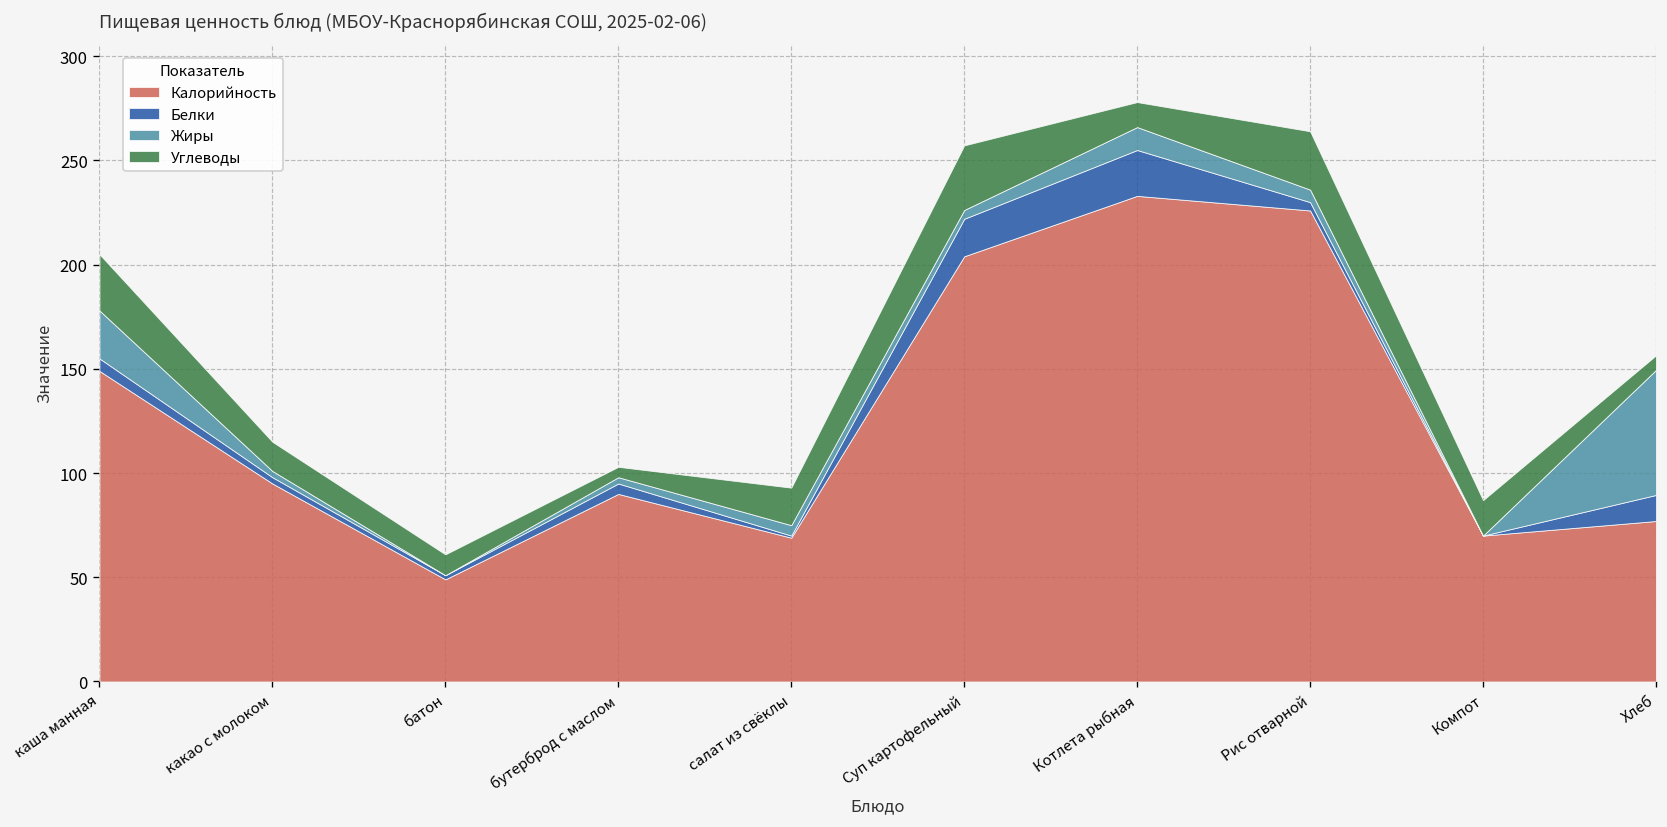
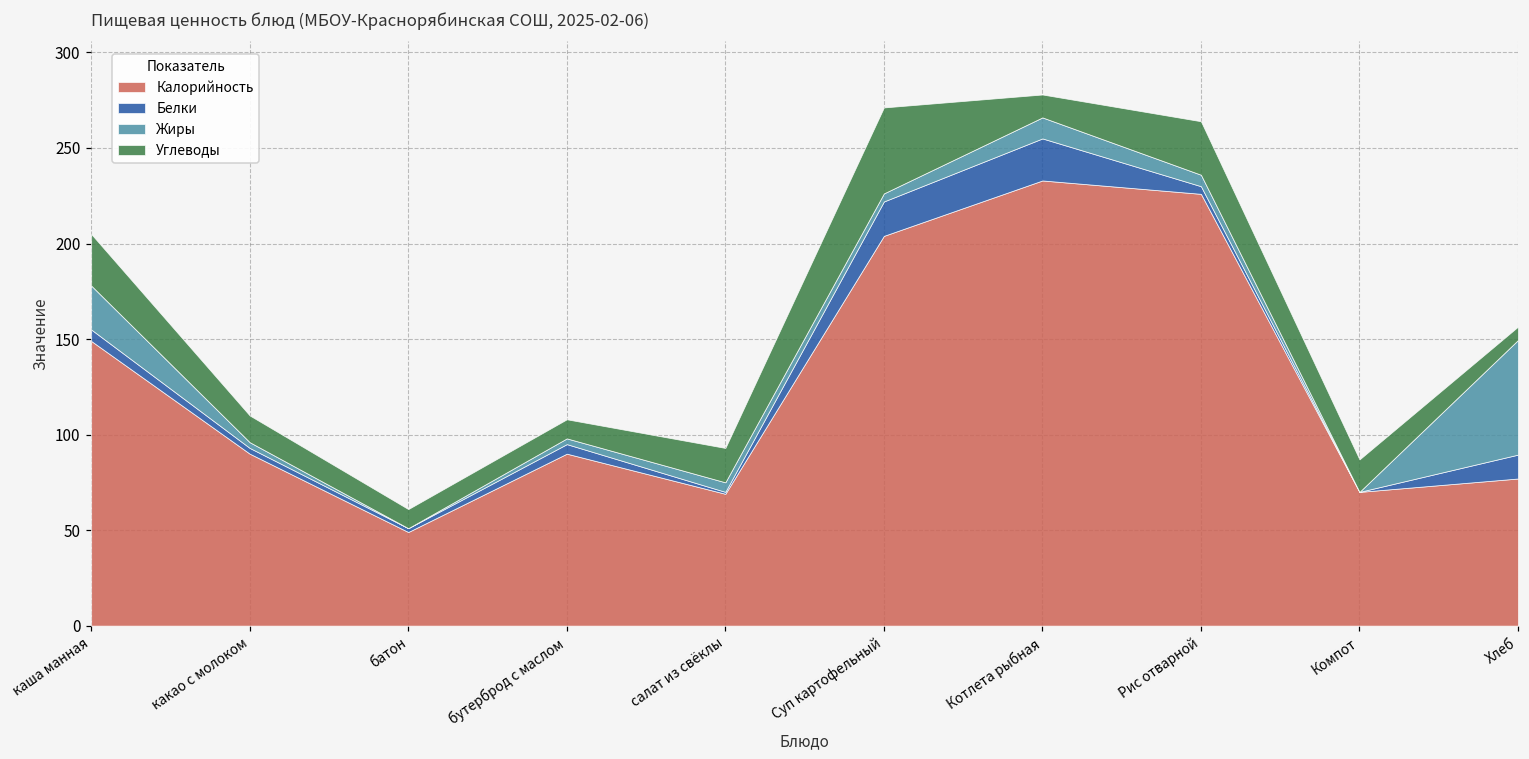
  {
    "Калорийность": {
      "каша манная": 149,
-     "какао с молоком": 95,
+     "какао с молоком": 90,
      "батон": 49,
      "бутерброд с маслом": 90,
      "Суп картофельный": 204,
      "Котлета рыбная": 233,
      "Рис отварной": 226,
      "Хлеб": 77
    },
    "Белки": {
      "каша манная": 6,
      "какао с молоком": 3,
      "бутерброд с маслом": 5,
      "Суп картофельный": 18,
      "Котлета рыбная": 22,
      "Рис отварной": 4,
      "Хлеб": 13
    },
    "Жиры": {
      "каша манная": 23,
      "какао с молоком": 3,
      "бутерброд с маслом": 3,
      "салат из свёклы": 5,
      "Суп картофельный": 4,
      "Котлета рыбная": 11,
      "Рис отварной": 6,
      "Хлеб": 60
    },
    "Углеводы": {
      "каша манная": 27,
      "какао с молоком": 14,
      "батон": 10,
-     "бутерброд с маслом": 5,
+     "бутерброд с маслом": 10,
      "салат из свёклы": 18,
-     "Суп картофельный": 31,
+     "Суп картофельный": 45,
      "Котлета рыбная": 12,
      "Рис отварной": 28,
      "Компот": 17,
      "Хлеб": 7
    }
  }
